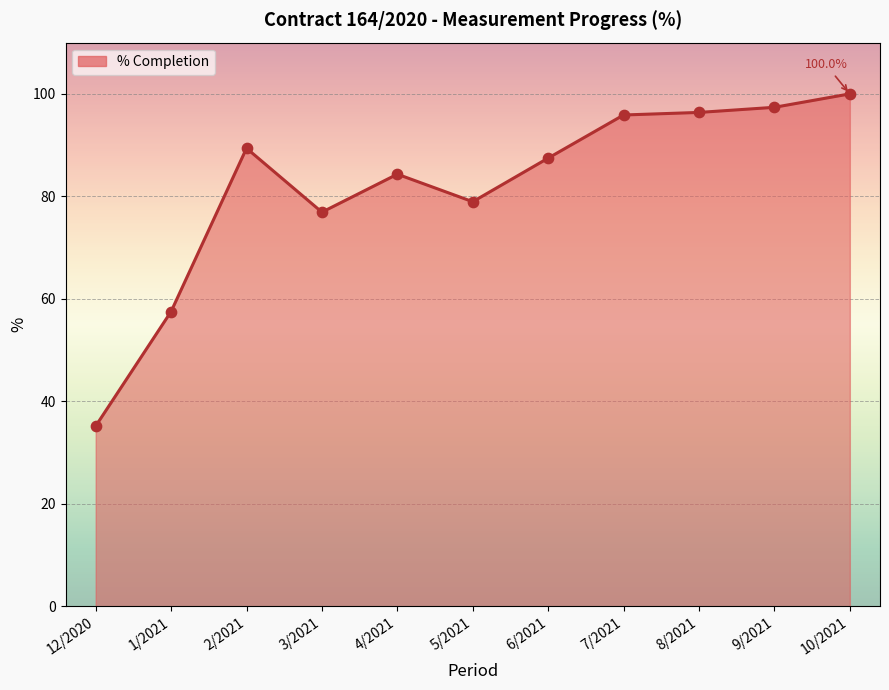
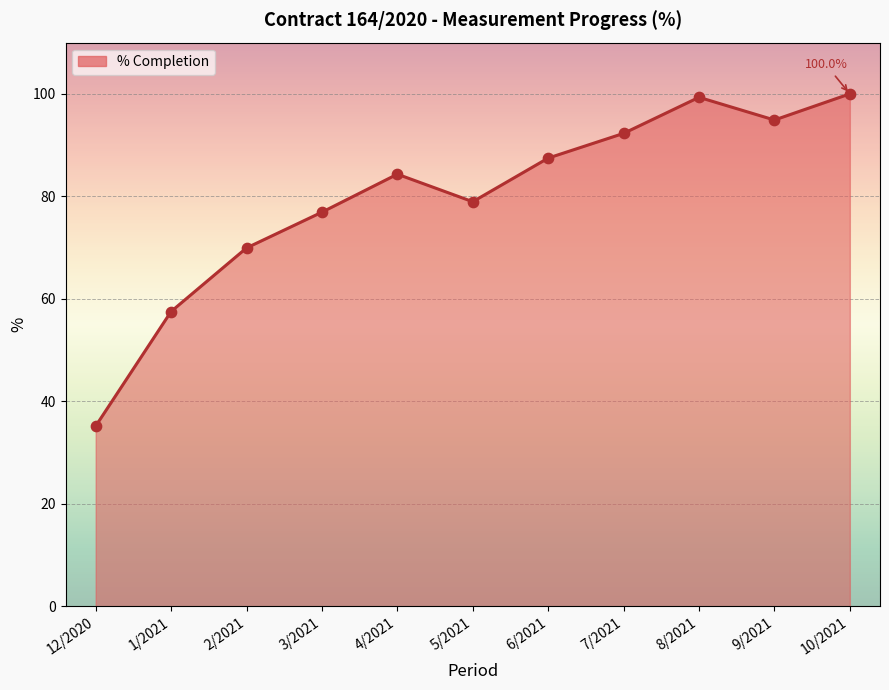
  {
    "12/2020": 35,
    "1/2021": 58,
-   "2/2021": 89,
+   "2/2021": 70,
    "3/2021": 77,
    "4/2021": 84,
    "5/2021": 79,
    "6/2021": 87,
-   "7/2021": 96,
-   "8/2021": 96,
-   "9/2021": 97
+   "7/2021": 92,
+   "8/2021": 99,
+   "9/2021": 95
  }
